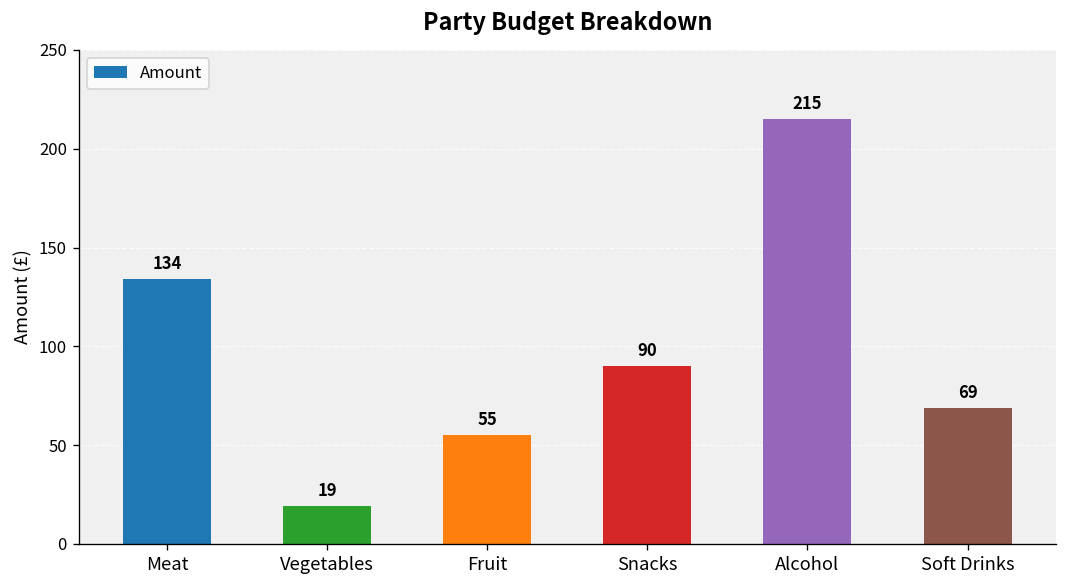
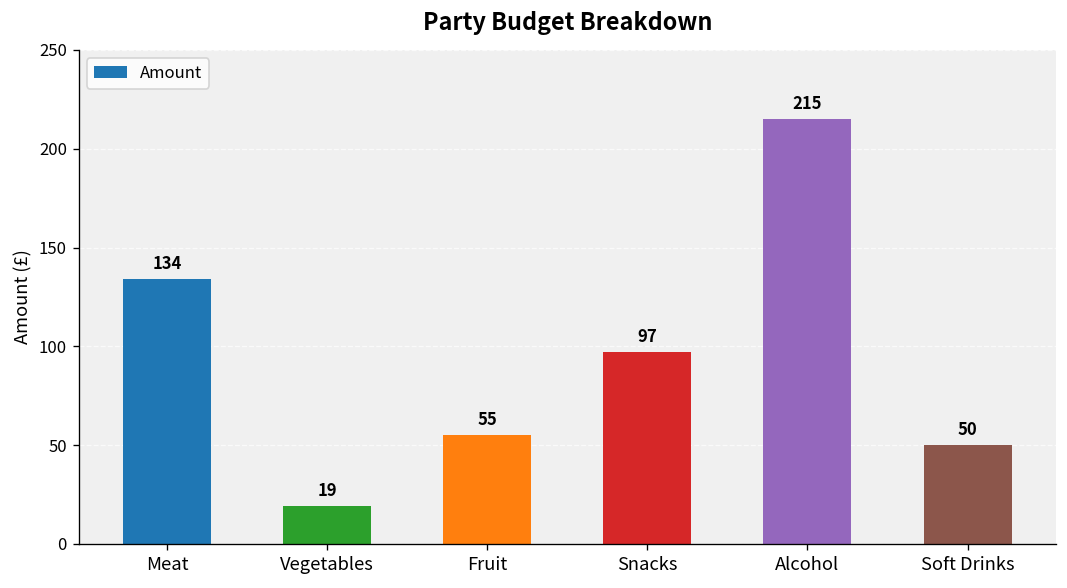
  {
    "Meat": 134,
    "Vegetables": 19,
    "Fruit": 55,
-   "Snacks": 90,
+   "Snacks": 97,
    "Alcohol": 215,
-   "Soft Drinks": 69
+   "Soft Drinks": 50
  }
